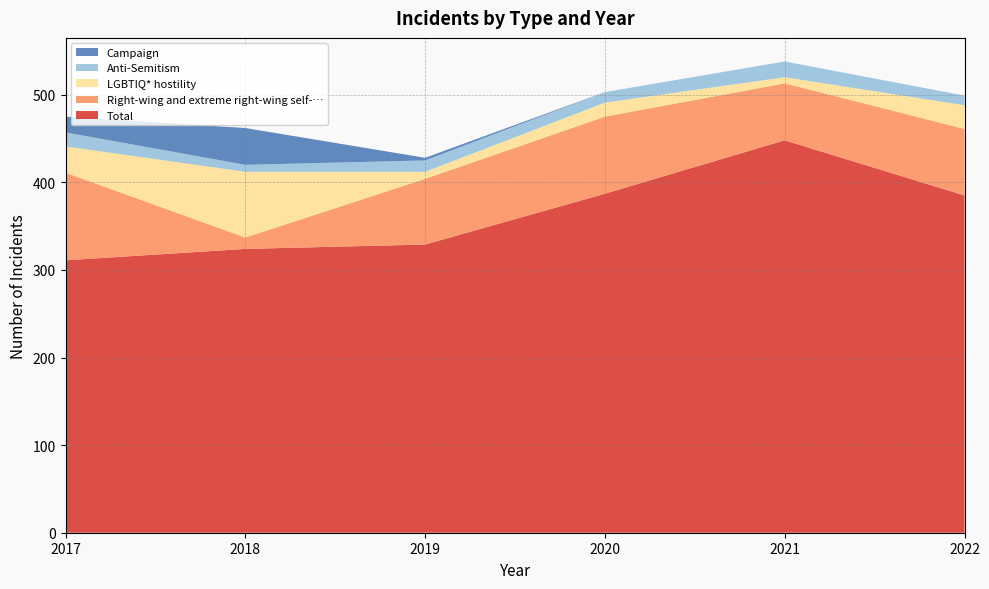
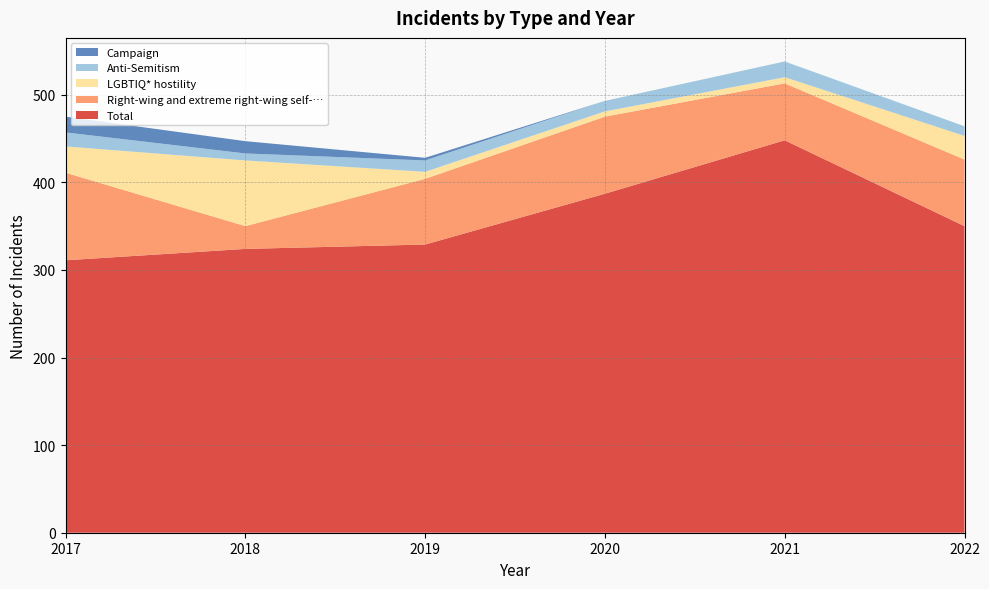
  {
    "Total": {
      "2017": 310,
      "2018": 320,
      "2019": 330,
      "2020": 390,
      "2021": 450,
-     "2022": 390
+     "2022": 350
    },
    "Right-wing and extreme right-wing self-…": {
      "2017": 100,
-     "2018": 10,
+     "2018": 30,
      "2019": 80,
      "2020": 90,
      "2021": 70,
      "2022": 80
    },
    "LGBTIQ* hostility": {
      "2017": 30,
      "2018": 80,
      "2019": 10,
-     "2020": 20,
+     "2020": 10,
      "2021": 10,
      "2022": 30
    },
    "Anti-Semitism": {
      "2017": 20,
      "2018": 10,
      "2019": 10
    },
    "Campaign": {
      "2017": 20,
-     "2018": 40,
+     "2018": 10,
      "2019": 0
    }
  }
